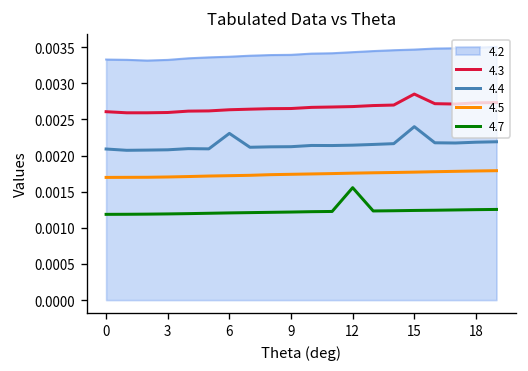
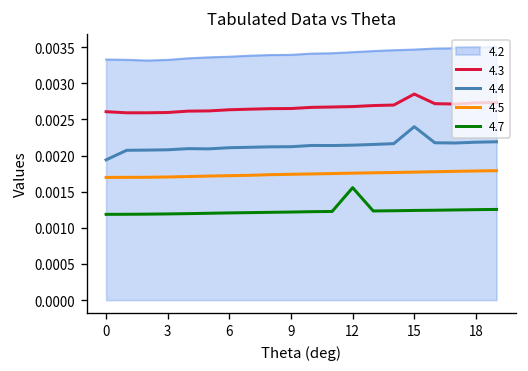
  {
    "4.2": {
      "0": 0.0033,
      "3": 0.0033,
      "6": 0.0034,
      "9": 0.0034,
      "12": 0.0034,
      "15": 0.0035
    },
    "4.3": {
      "0": 0.0026,
      "3": 0.0026,
      "6": 0.0026,
      "9": 0.0027,
      "12": 0.0027,
      "15": 0.0029
    },
    "4.4": {
-     "0": 0.0021,
+     "0": 0.0019,
      "3": 0.0021,
-     "6": 0.0023,
+     "6": 0.0021,
      "9": 0.0021,
      "12": 0.0021,
      "15": 0.0024,
      "18": 0.0022
    },
    "4.5": {
      "0": 0.0017,
      "3": 0.0017,
      "6": 0.0017,
      "9": 0.0017,
      "12": 0.0018,
      "15": 0.0018,
      "18": 0.0018
    },
    "4.7": {
      "0": 0.0012,
      "3": 0.0012,
      "6": 0.0012,
      "9": 0.0012,
      "12": 0.0016,
      "15": 0.0012,
      "18": 0.0013
    }
  }
